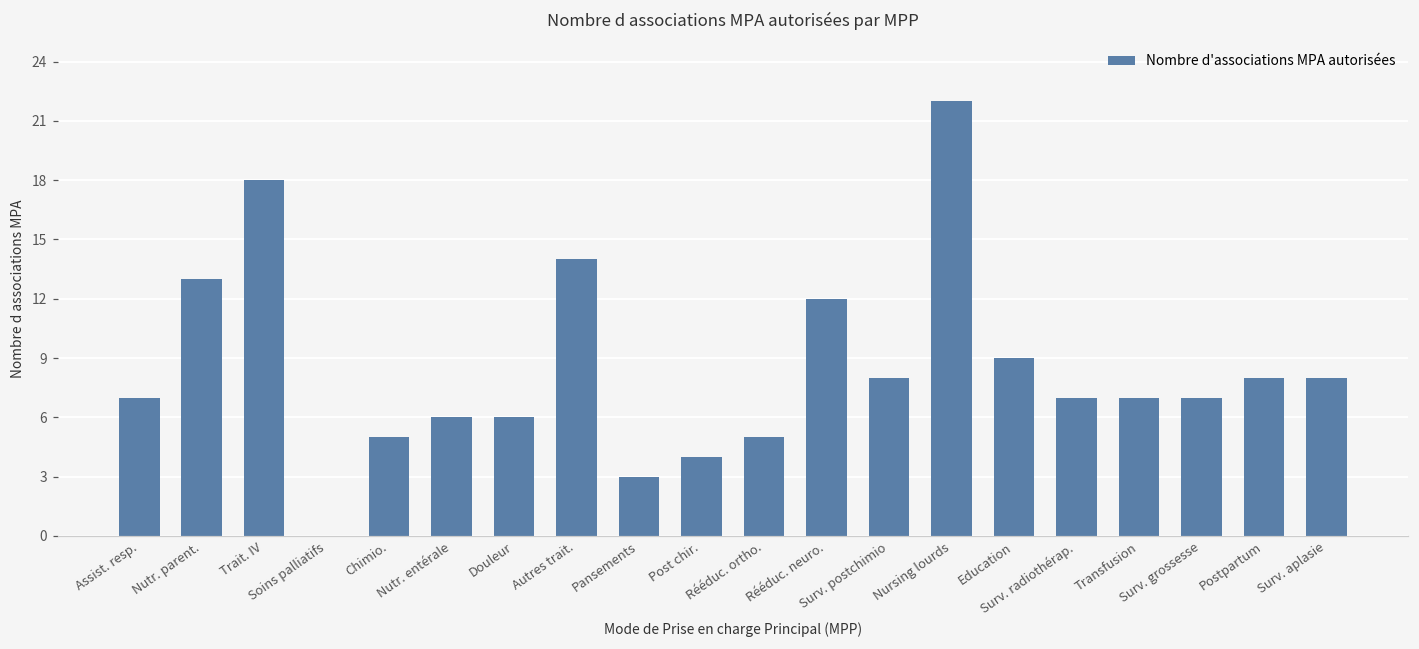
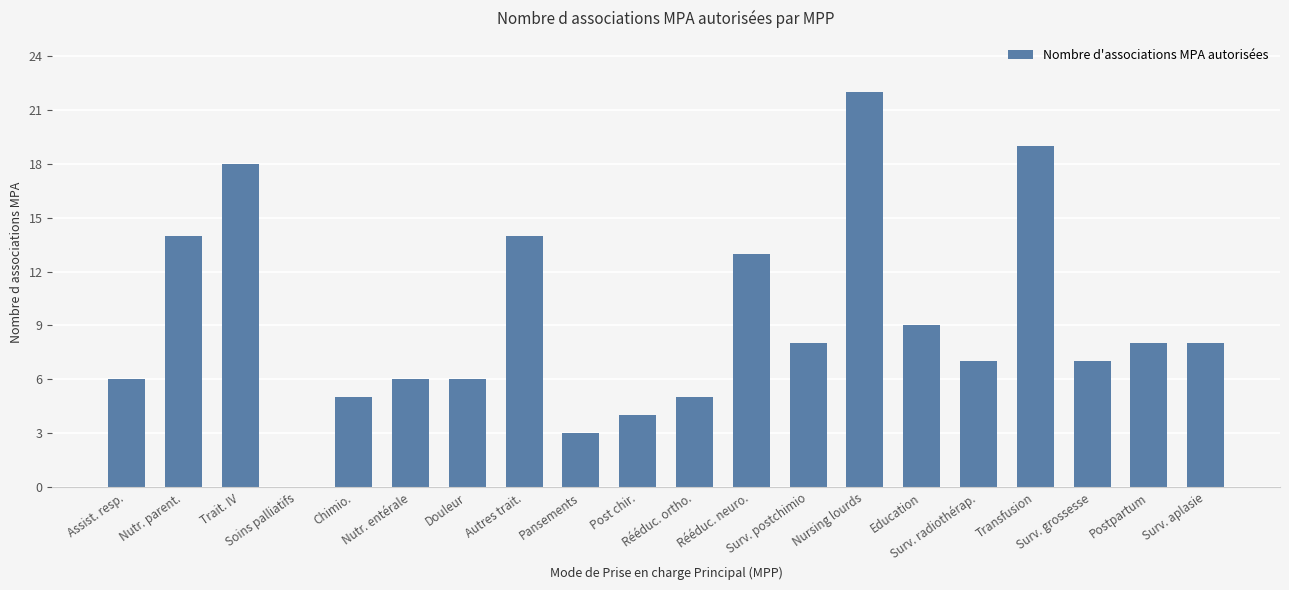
  {
-   "Assist. resp.": 7,
-   "Nutr. parent.": 13,
+   "Assist. resp.": 6,
+   "Nutr. parent.": 14,
    "Trait. IV": 18,
    "Soins palliatifs": 0,
    "Chimio.": 5,
    "Nutr. entérale": 6,
    "Douleur": 6,
    "Autres trait.": 14,
    "Pansements": 3,
    "Post chir.": 4,
    "Rééduc. ortho.": 5,
-   "Rééduc. neuro.": 12,
+   "Rééduc. neuro.": 13,
    "Surv. postchimio": 8,
    "Nursing lourds": 22,
    "Education": 9,
    "Surv. radiothérap.": 7,
-   "Transfusion": 7,
+   "Transfusion": 19,
    "Surv. grossesse": 7,
    "Postpartum": 8,
    "Surv. aplasie": 8
  }
